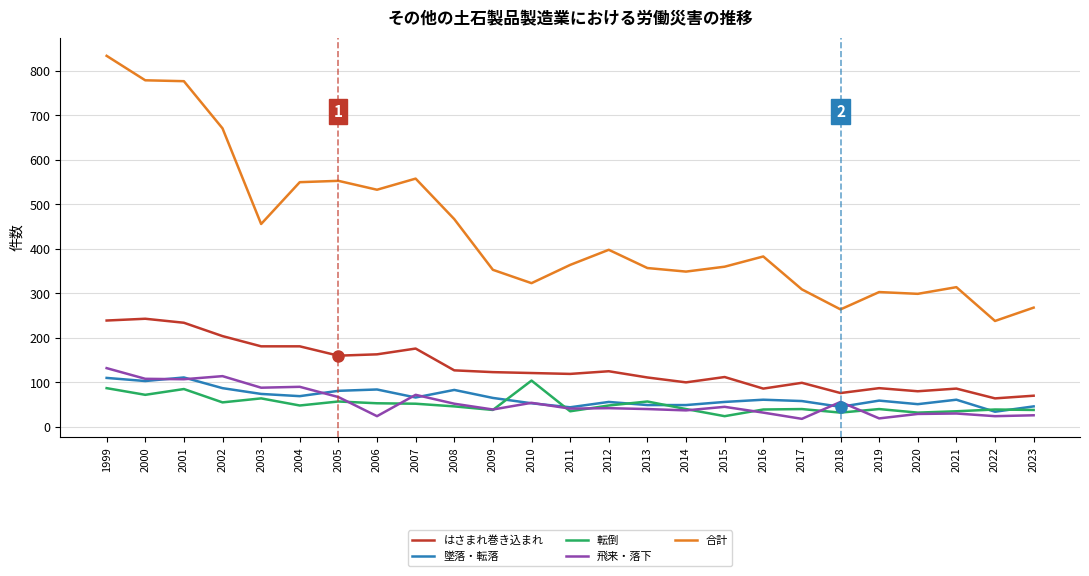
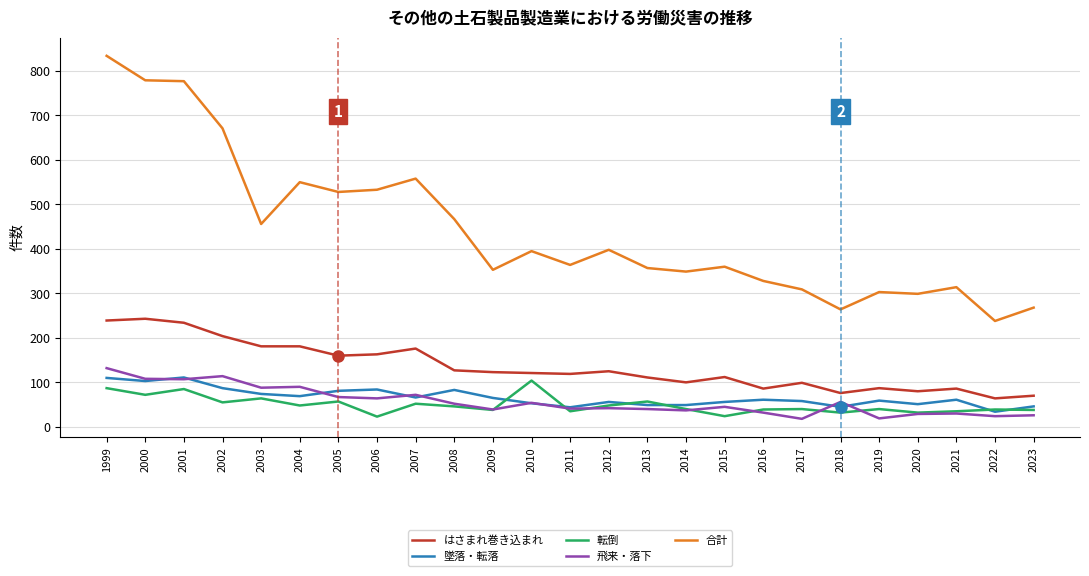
  {
    "転倒": {
      "1999": 90,
      "2000": 70,
      "2001": 90,
      "2002": 60,
      "2003": 60,
      "2004": 50,
      "2005": 60,
-     "2006": 50,
+     "2006": 20,
      "2007": 50,
      "2008": 50,
      "2010": 100,
      "2011": 40,
      "2012": 50,
      "2013": 60,
      "2015": 20,
      "2016": 40,
      "2017": 40,
      "2018": 30,
      "2019": 40,
      "2023": 40
    },
    "飛来・落下": {
      "1999": 130,
      "2002": 110,
      "2003": 90,
      "2004": 90,
      "2005": 70,
-     "2006": 20,
+     "2006": 60,
      "2007": 70,
      "2008": 50,
      "2012": 40,
      "2013": 40,
      "2015": 50,
      "2016": 30,
      "2017": 20,
      "2018": 60,
      "2019": 20,
      "2022": 20,
      "2023": 30
    },
    "合計": {
      "1999": 830,
      "2000": 780,
      "2001": 780,
      "2002": 670,
      "2003": 460,
      "2004": 550,
-     "2005": 550,
+     "2005": 530,
      "2006": 530,
      "2007": 560,
      "2008": 470,
      "2009": 350,
-     "2010": 320,
+     "2010": 400,
      "2011": 360,
      "2012": 400,
      "2013": 360,
      "2014": 350,
      "2015": 360,
-     "2016": 380,
+     "2016": 330,
      "2017": 310,
      "2018": 260,
      "2019": 300,
      "2020": 300,
      "2021": 310,
      "2022": 240,
      "2023": 270
    }
  }
